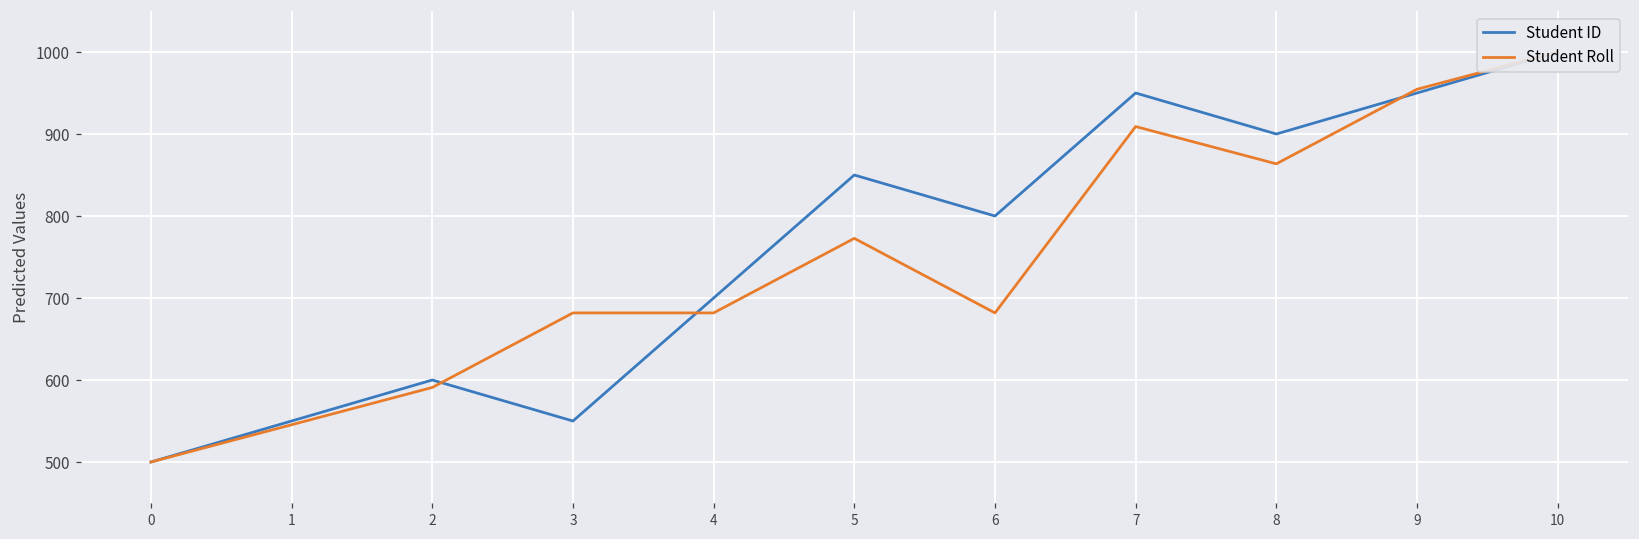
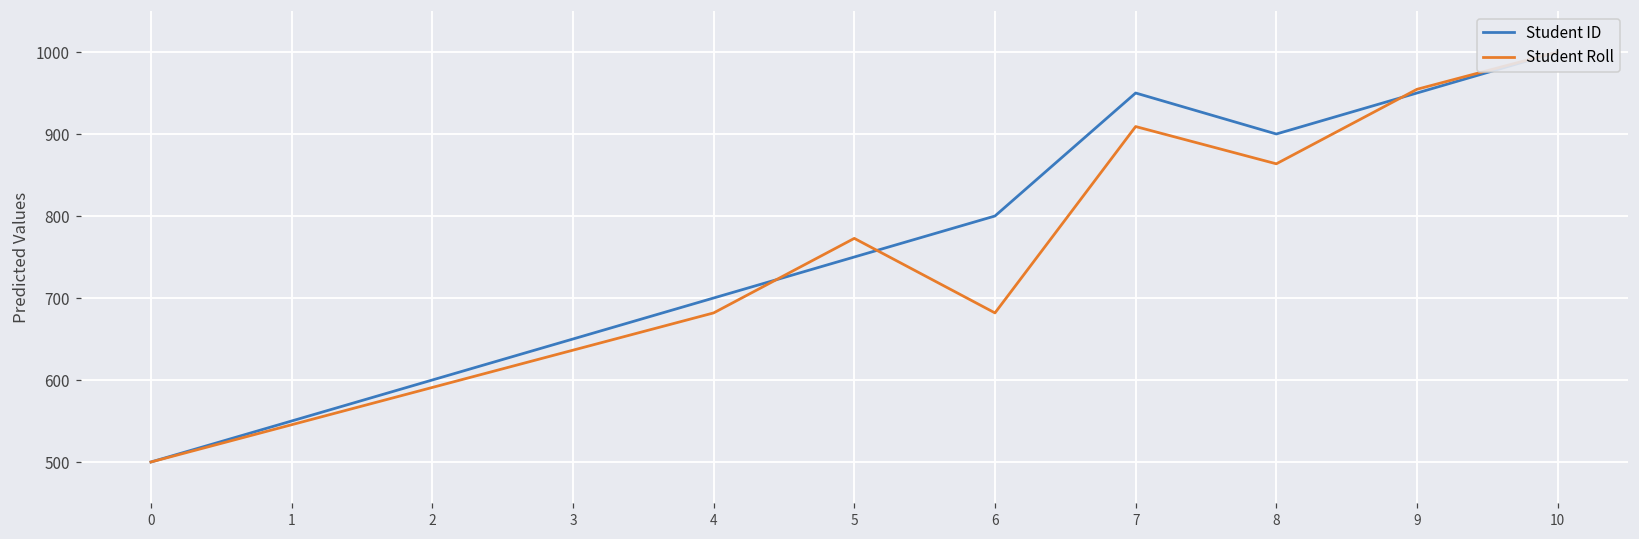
  {
    "Student ID": {
      "1": 550,
      "2": 600,
-     "3": 550,
+     "3": 650,
      "4": 700,
-     "5": 850,
+     "5": 750,
      "6": 800,
      "7": 950,
      "8": 900,
      "9": 950
    },
    "Student Roll": {
      "1": 550,
      "2": 590,
-     "3": 680,
+     "3": 640,
      "4": 680,
      "5": 770,
      "6": 680,
      "7": 910,
      "8": 860,
      "9": 950
    }
  }
